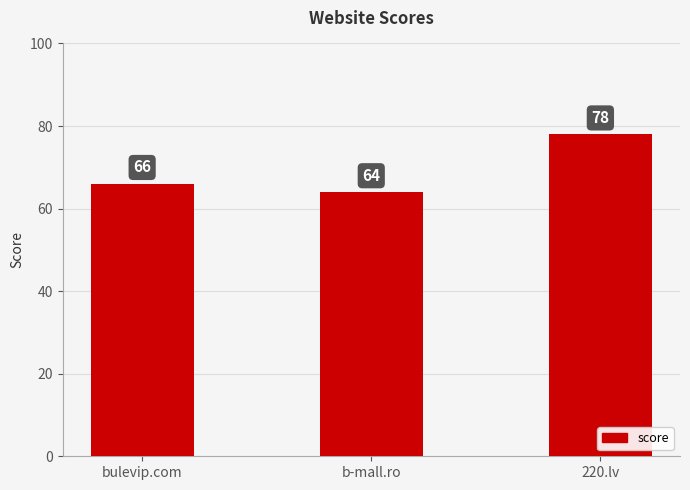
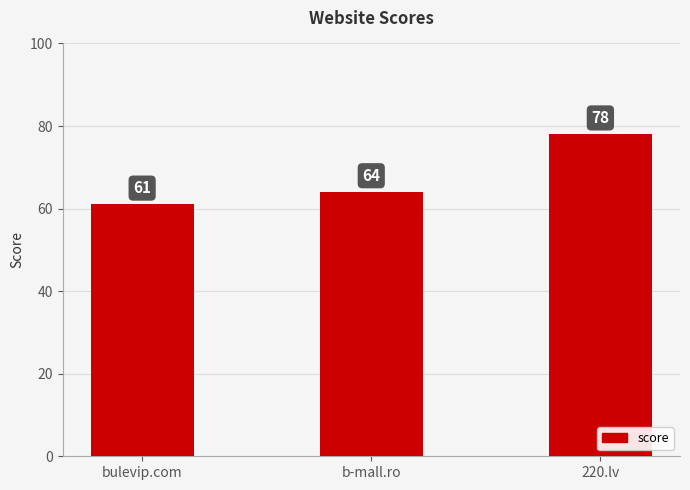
  {
-   "bulevip.com": 66
+   "bulevip.com": 61
  }
